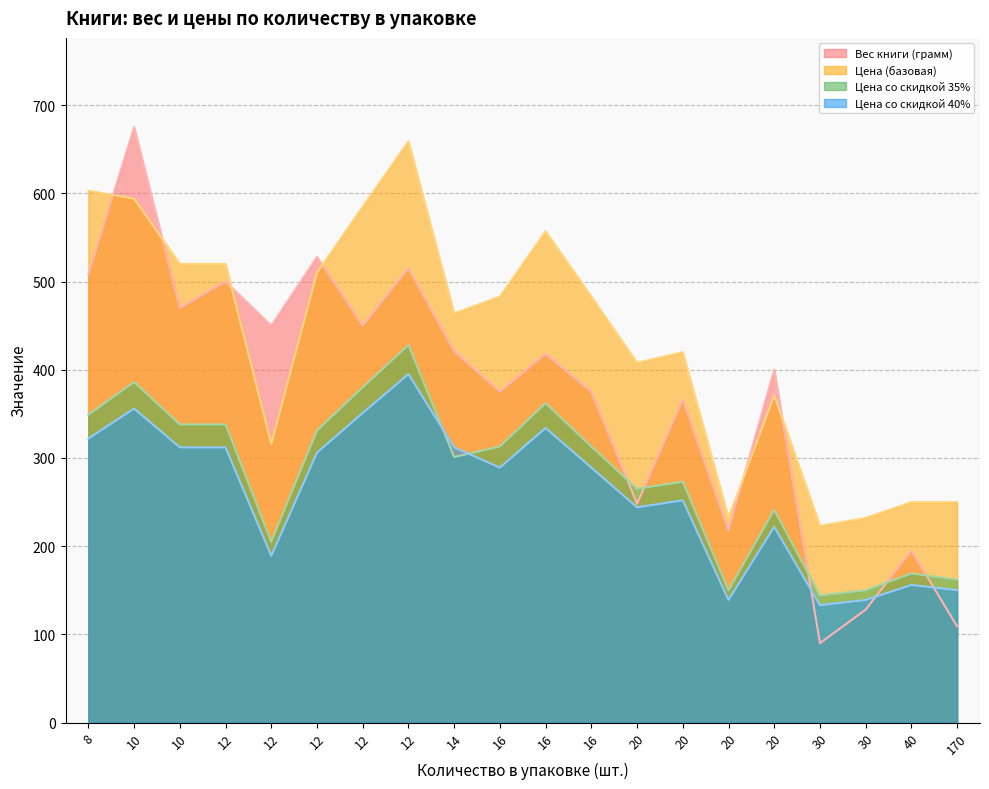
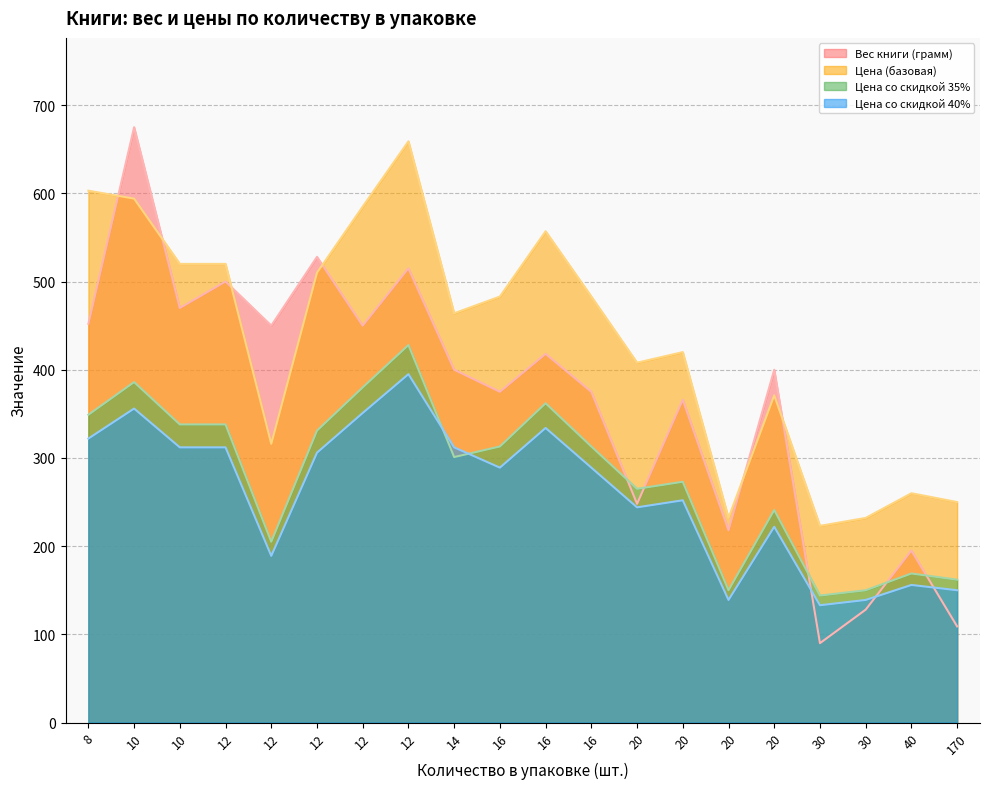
  {
    "Вес книги (грамм)": {
-     "8": 510,
-     "14": 420,
+     "8": 450,
+     "14": 400,
      "40": 200,
      "170": 110
    },
    "Цена (базовая)": {
      "8": 600,
      "14": 460,
-     "40": 250,
+     "40": 260,
      "170": 250
    },
    "Цена со скидкой 35%": {
      "8": 350,
      "14": 300,
      "40": 170,
      "170": 160
    },
    "Цена со скидкой 40%": {
      "8": 320,
      "14": 310,
      "40": 160,
      "170": 150
    }
  }
